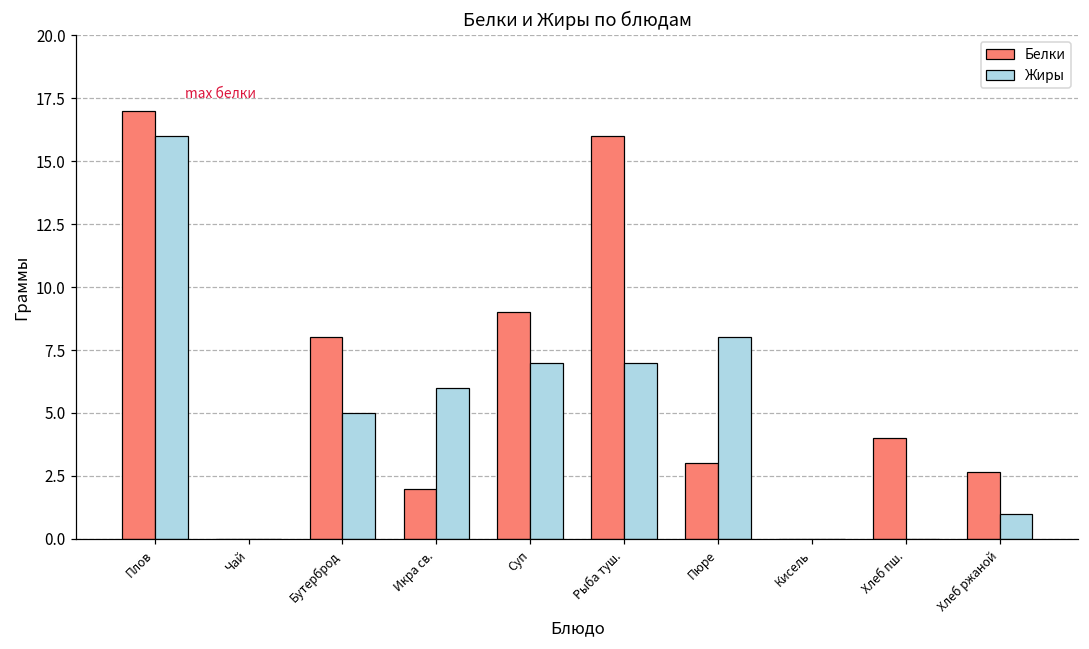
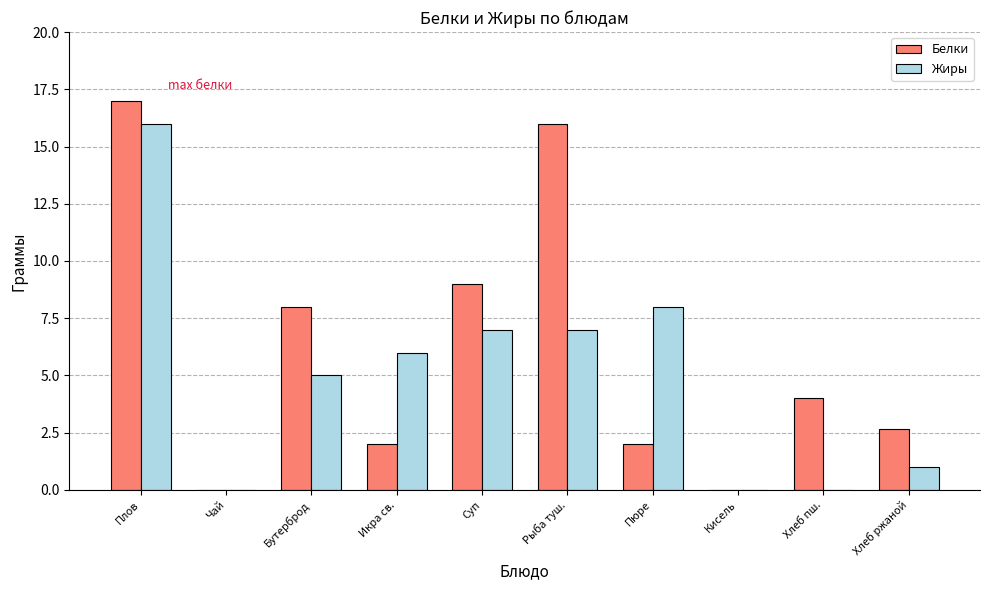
  {
    "Белки": {
      "Плов": 17,
      "Чай": 0,
      "Бутерброд": 8,
      "Икра св.": 2,
      "Суп": 9,
      "Рыба туш.": 16,
-     "Пюре": 3,
+     "Пюре": 2,
      "Кисель": 0,
      "Хлеб пш.": 4,
      "Хлеб ржаной": 2.6
    },
    "Жиры": {
      "Плов": 16,
      "Чай": 0,
      "Бутерброд": 5,
      "Икра св.": 6,
      "Суп": 7,
      "Рыба туш.": 7,
      "Пюре": 8,
      "Кисель": 0,
      "Хлеб пш.": 0,
      "Хлеб ржаной": 1
    }
  }
